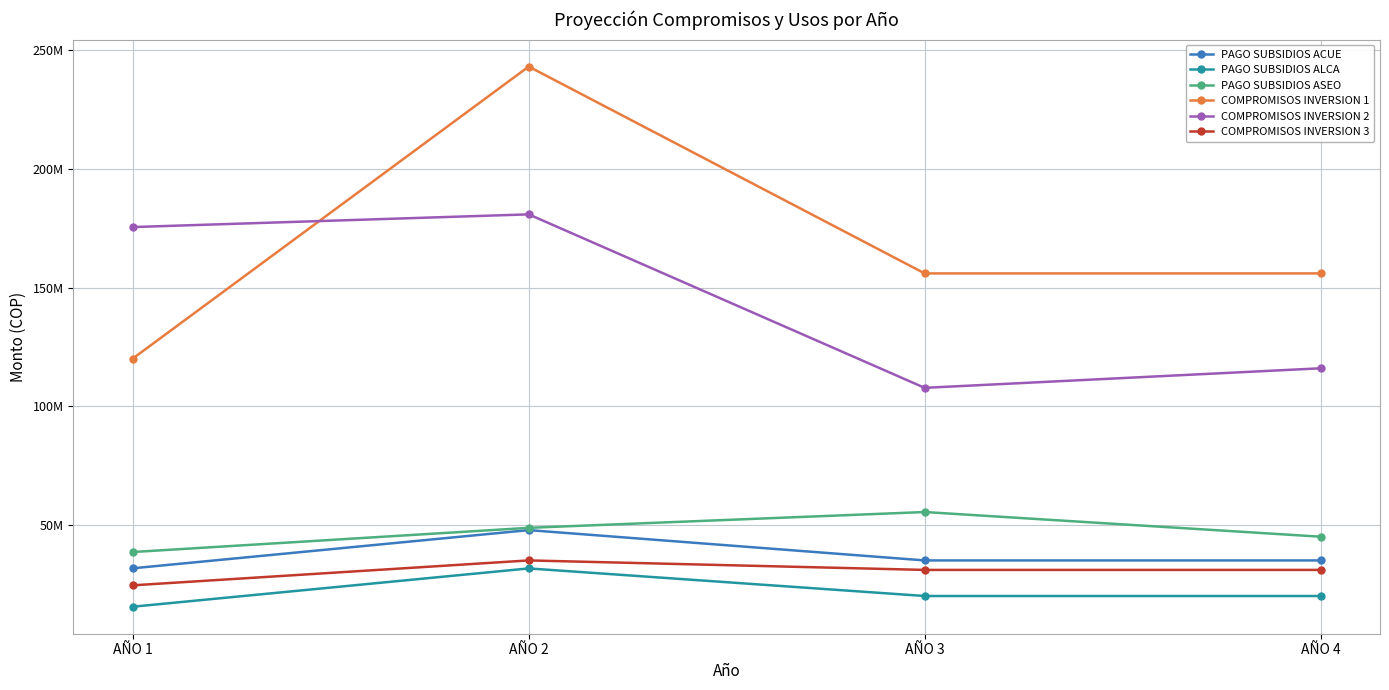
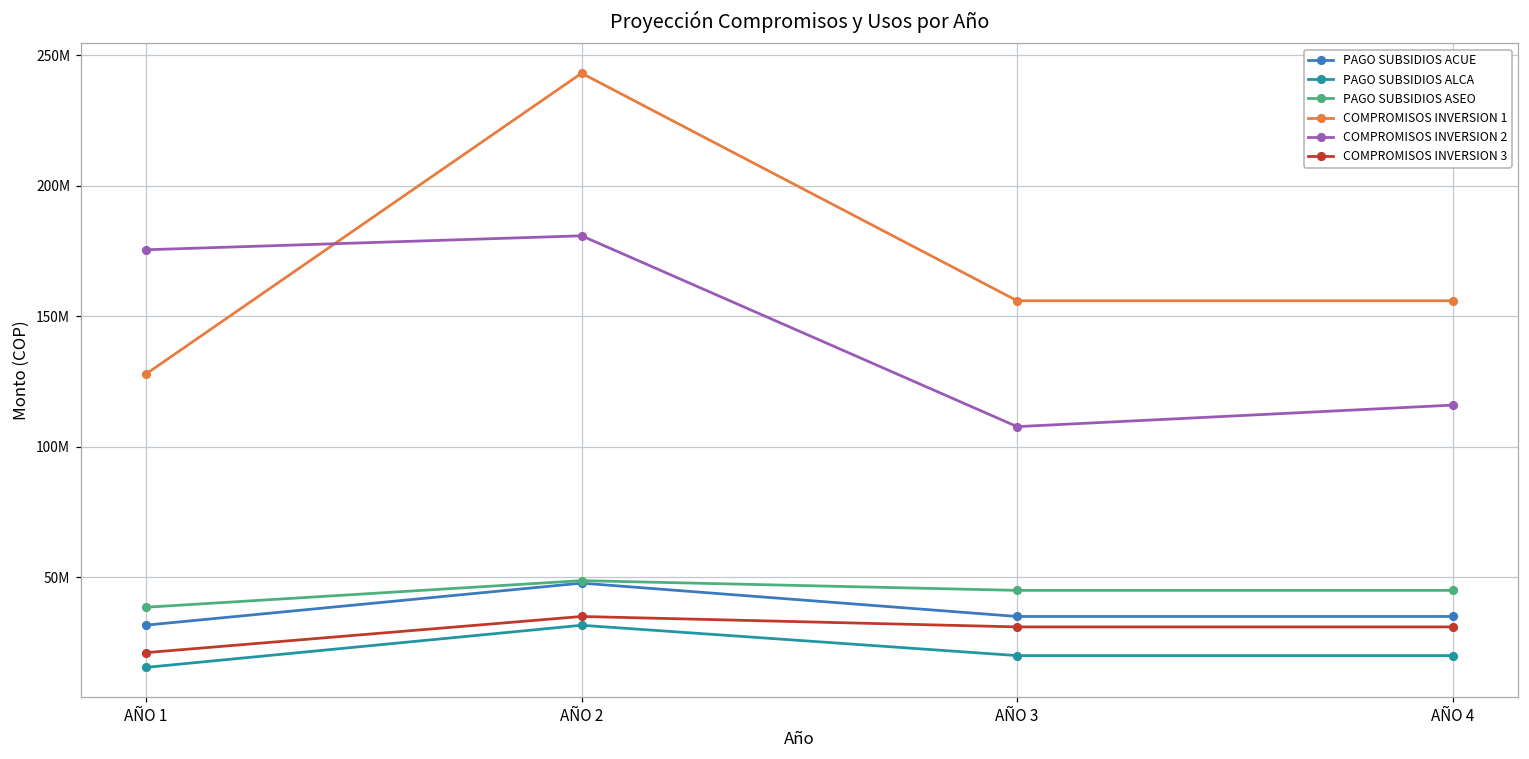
  {
    "PAGO SUBSIDIOS ASEO": {
      "AÑO 1": 39000000,
-     "AÑO 3": 55000000,
+     "AÑO 3": 45000000,
      "AÑO 4": 45000000
    },
    "COMPROMISOS INVERSION 1": {
-     "AÑO 1": 120000000,
+     "AÑO 1": 128000000,
      "AÑO 2": 243000000,
      "AÑO 3": 156000000,
      "AÑO 4": 156000000
    },
    "COMPROMISOS INVERSION 2": {
      "AÑO 1": 176000000,
      "AÑO 2": 181000000,
      "AÑO 3": 108000000,
      "AÑO 4": 116000000
    },
    "COMPROMISOS INVERSION 3": {
-     "AÑO 1": 25000000,
+     "AÑO 1": 21000000,
      "AÑO 2": 35000000,
      "AÑO 3": 31000000,
      "AÑO 4": 31000000
    }
  }
